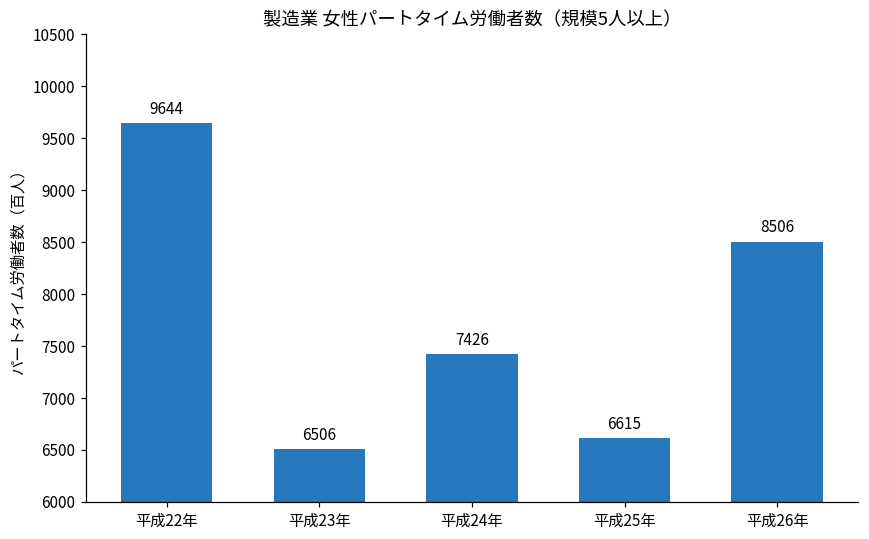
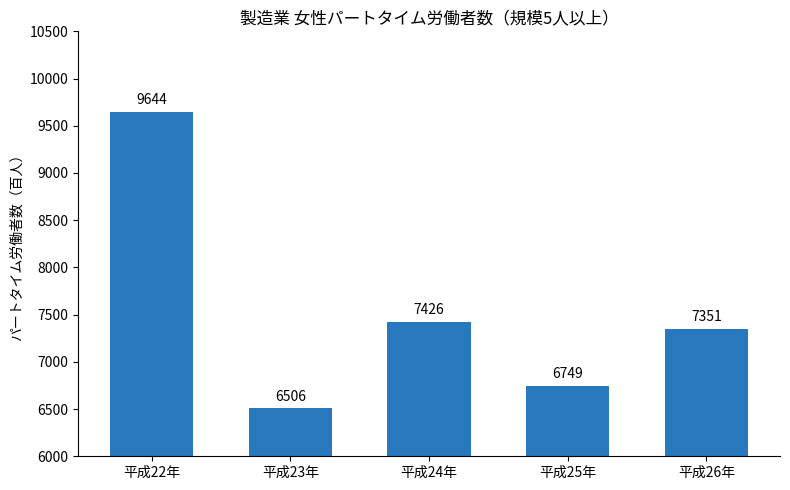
  {
    "平成22年": 9644,
    "平成23年": 6506,
    "平成24年": 7426,
-   "平成25年": 6615,
-   "平成26年": 8506
+   "平成25年": 6749,
+   "平成26年": 7351
  }
